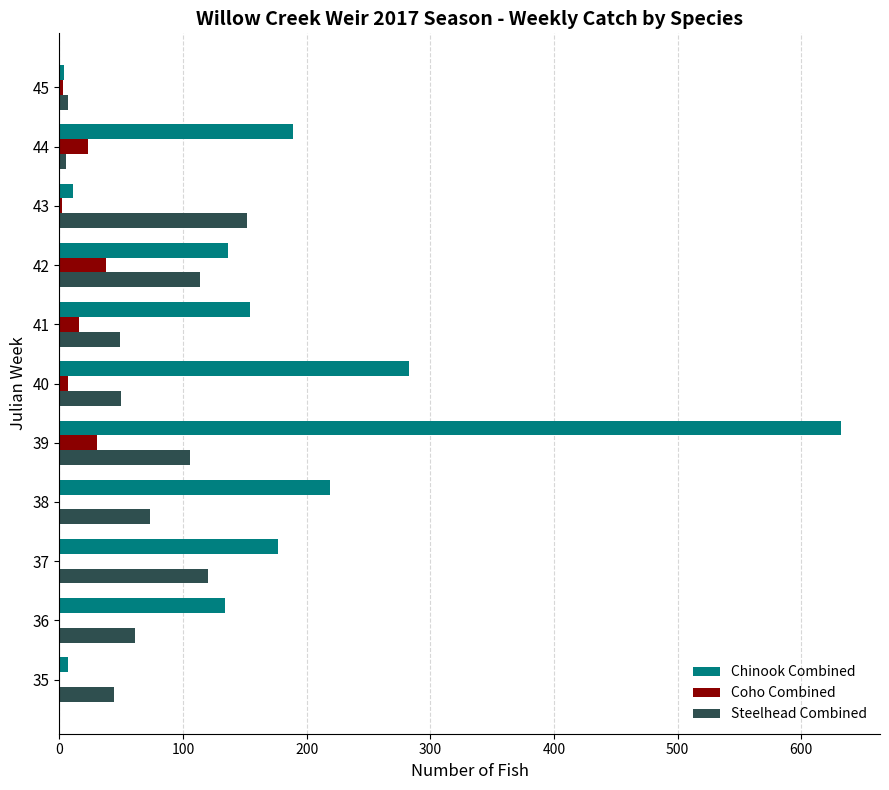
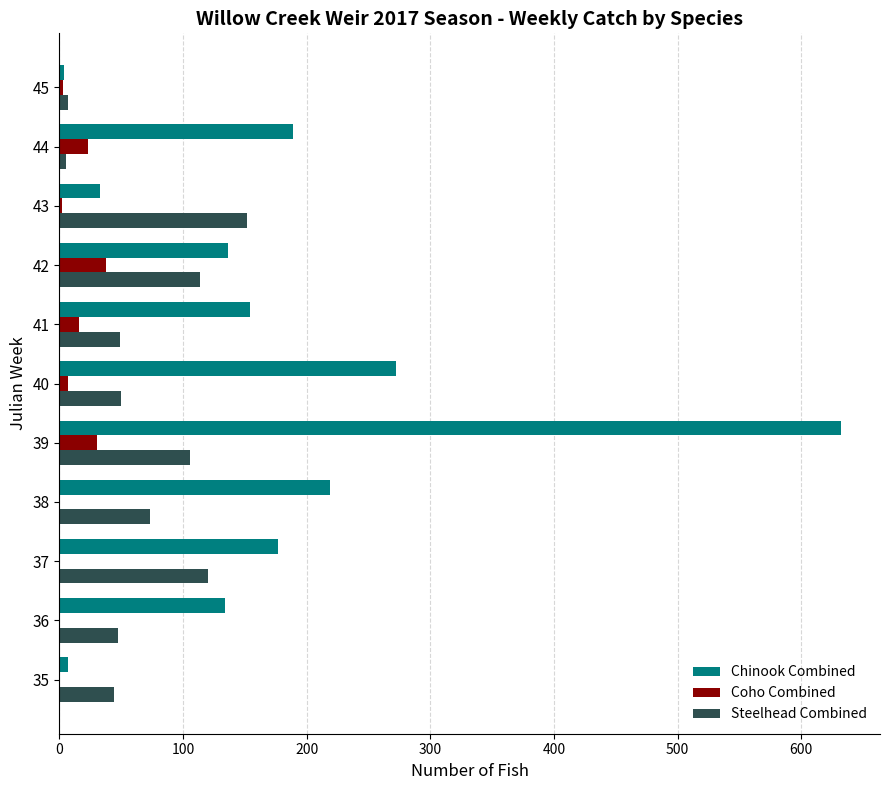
  {
    "Chinook Combined": {
      "45": 4,
      "44": 189,
-     "43": 11,
+     "43": 33,
      "42": 136,
      "41": 154,
-     "40": 283,
+     "40": 272,
      "39": 632,
      "38": 219,
      "37": 177,
      "36": 134,
      "35": 7
    },
    "Coho Combined": {
      "45": 3,
      "44": 23,
      "42": 38,
      "41": 16,
      "40": 7,
      "39": 30,
      "38": 0,
      "37": 0,
      "36": 0,
      "35": 0
    },
    "Steelhead Combined": {
      "45": 7,
      "44": 5,
      "43": 152,
      "42": 114,
      "41": 49,
      "40": 50,
      "39": 106,
      "38": 73,
      "37": 120,
-     "36": 61,
+     "36": 47,
      "35": 44
    }
  }
